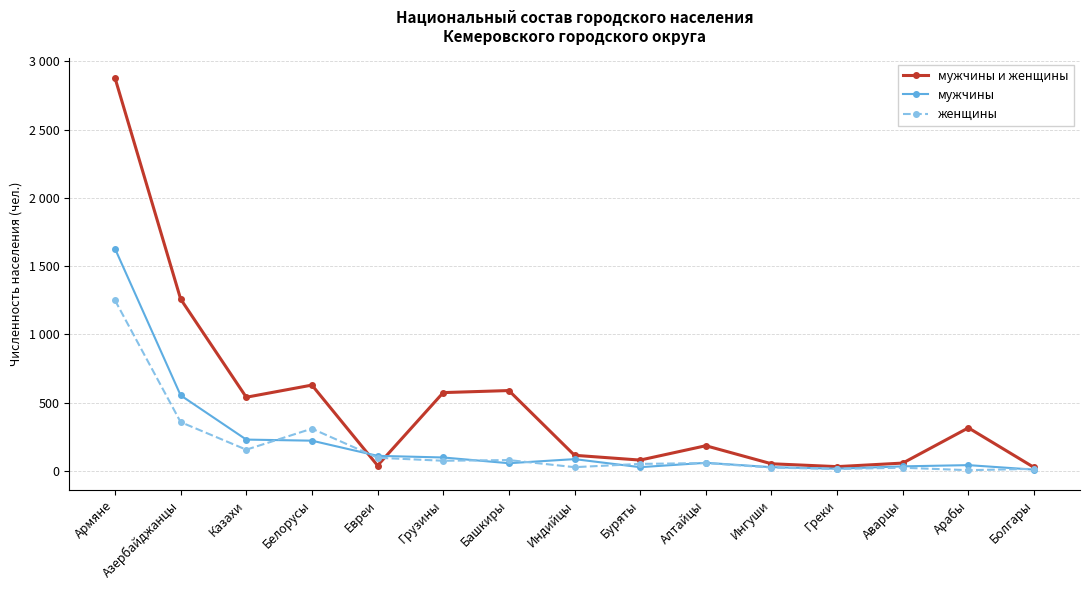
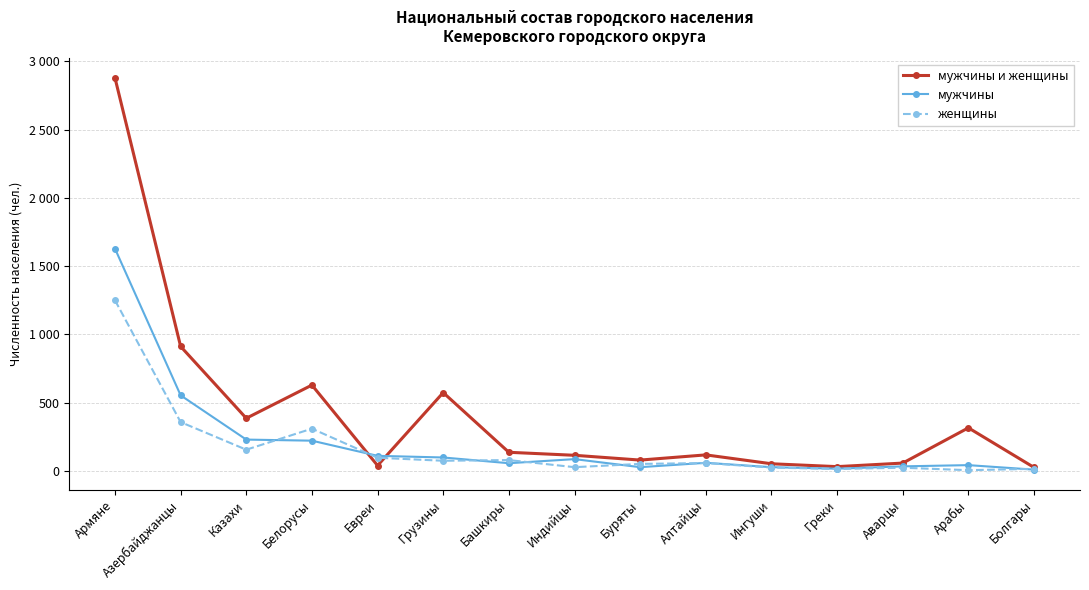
  {
    "мужчины и женщины": {
      "Армяне": 2880,
-     "Азербайджанцы": 1260,
-     "Казахи": 540,
+     "Азербайджанцы": 910,
+     "Казахи": 390,
      "Белорусы": 630,
      "Евреи": 40,
      "Грузины": 570,
-     "Башкиры": 590,
+     "Башкиры": 140,
      "Индийцы": 120,
      "Буряты": 80,
-     "Алтайцы": 190,
+     "Алтайцы": 120,
      "Ингуши": 50,
      "Аварцы": 60,
      "Арабы": 320
    }
  }
